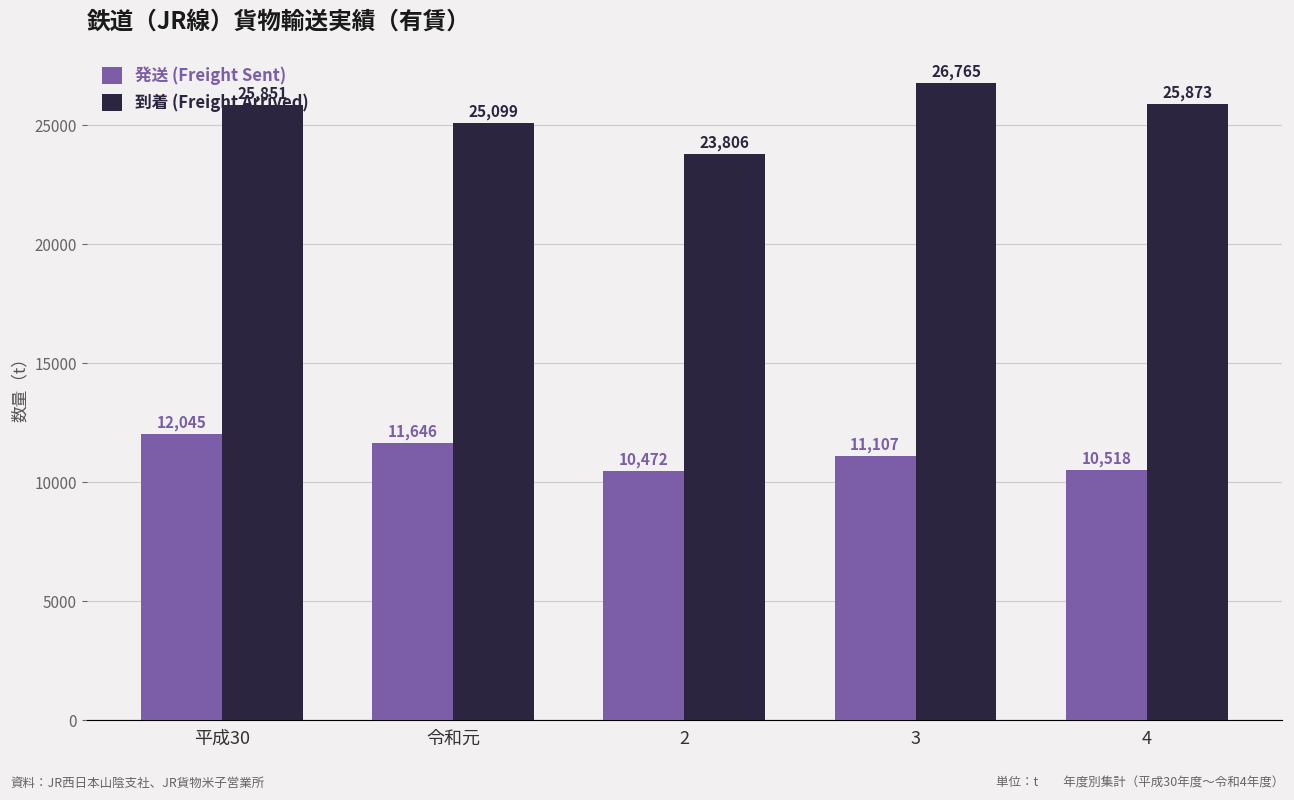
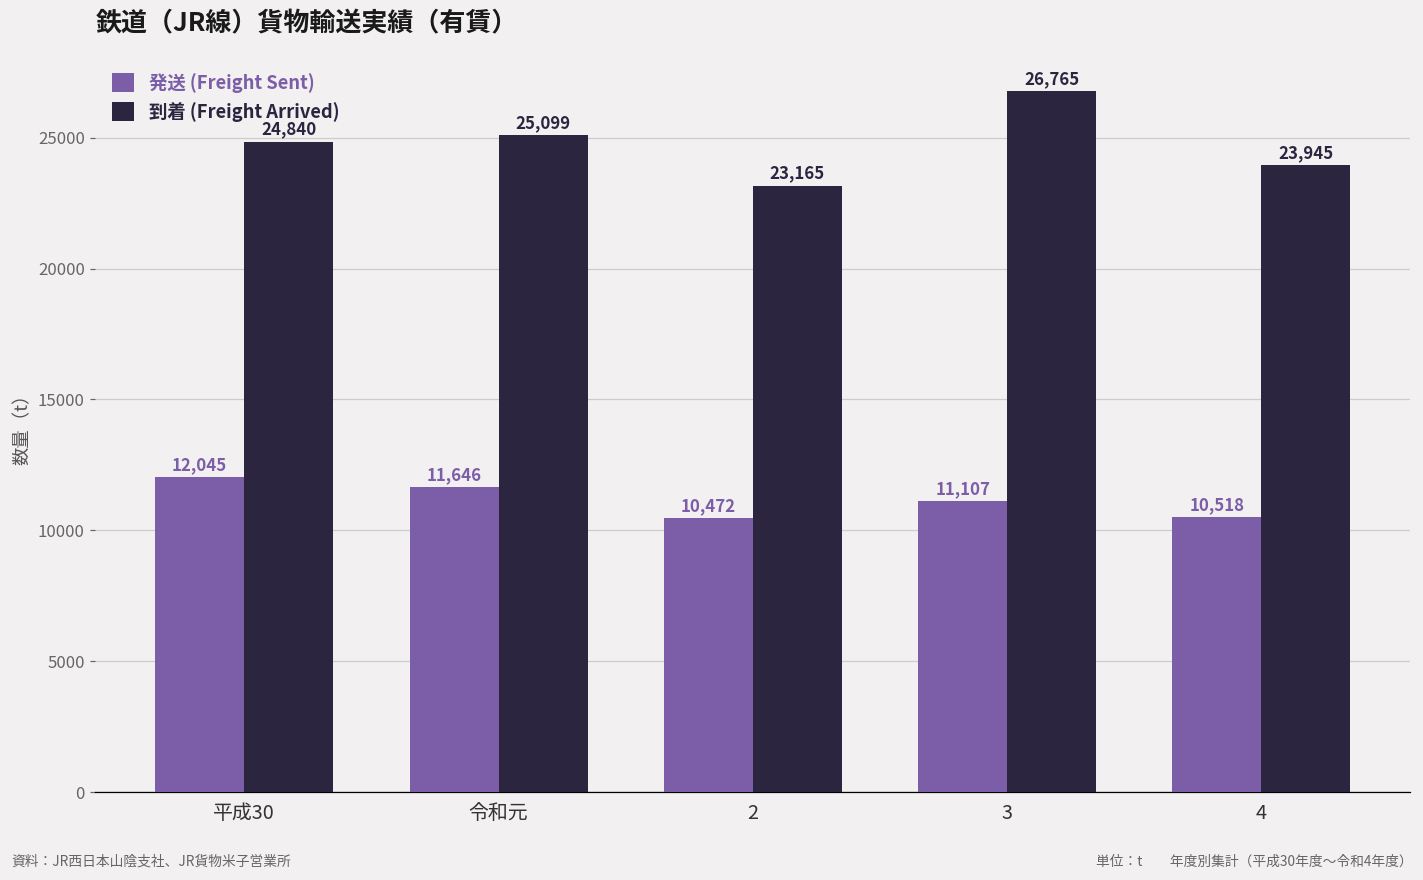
  {
    "発送 (Freight Sent)": {
      "平成30": "12,045",
      "令和元": "11,646",
      "2": "10,472",
      "3": "11,107",
      "4": "10,518"
    },
    "到着 (Freight Arrived)": {
-     "平成30": "25,851",
+     "平成30": "24,840",
      "令和元": "25,099",
-     "2": "23,806",
+     "2": "23,165",
      "3": "26,765",
-     "4": "25,873"
+     "4": "23,945"
    }
  }
